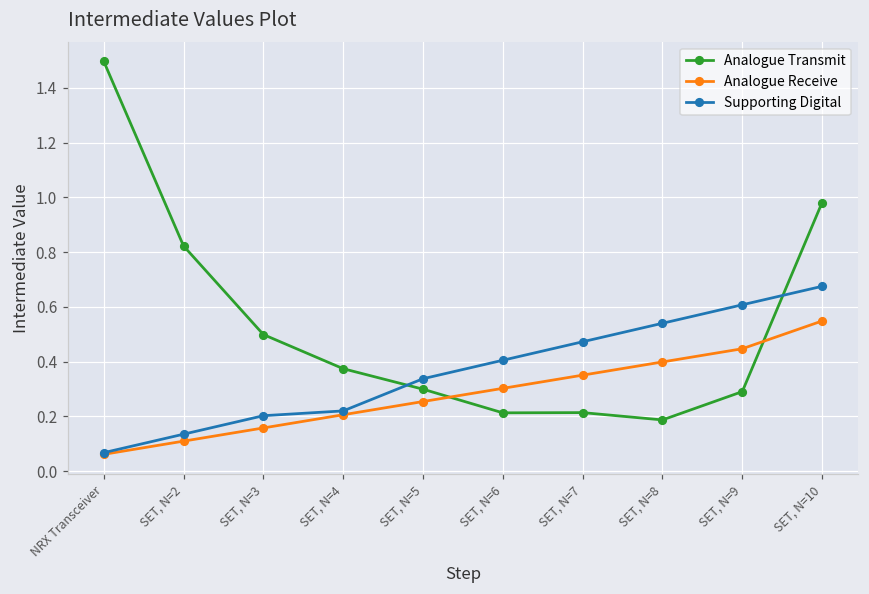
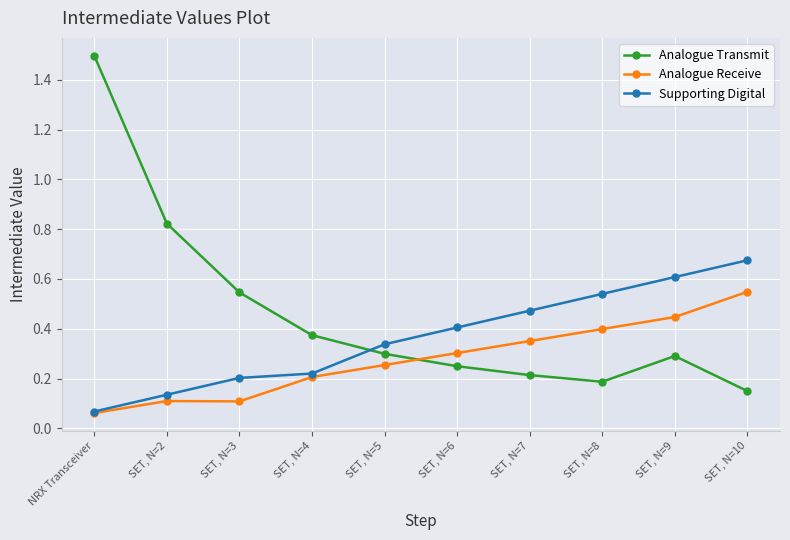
  {
    "Analogue Transmit": {
      "NRX Transceiver": 1.50,
      "SET, N=2": 0.82,
-     "SET, N=3": 0.50,
+     "SET, N=3": 0.55,
      "SET, N=4": 0.37,
      "SET, N=5": 0.30,
-     "SET, N=6": 0.21,
+     "SET, N=6": 0.25,
      "SET, N=7": 0.21,
      "SET, N=8": 0.19,
      "SET, N=9": 0.29,
-     "SET, N=10": 0.98
+     "SET, N=10": 0.15
    },
    "Analogue Receive": {
      "SET, N=2": 0.11,
-     "SET, N=3": 0.16,
+     "SET, N=3": 0.11,
      "SET, N=4": 0.21,
      "SET, N=5": 0.25,
      "SET, N=6": 0.30,
      "SET, N=7": 0.35,
      "SET, N=8": 0.40,
      "SET, N=9": 0.45,
      "SET, N=10": 0.55
    },
    "Supporting Digital": {
      "SET, N=2": 0.14,
      "SET, N=3": 0.20,
      "SET, N=4": 0.22,
      "SET, N=5": 0.34,
      "SET, N=6": 0.41,
      "SET, N=7": 0.47,
      "SET, N=8": 0.54,
      "SET, N=9": 0.61,
      "SET, N=10": 0.68
    }
  }
